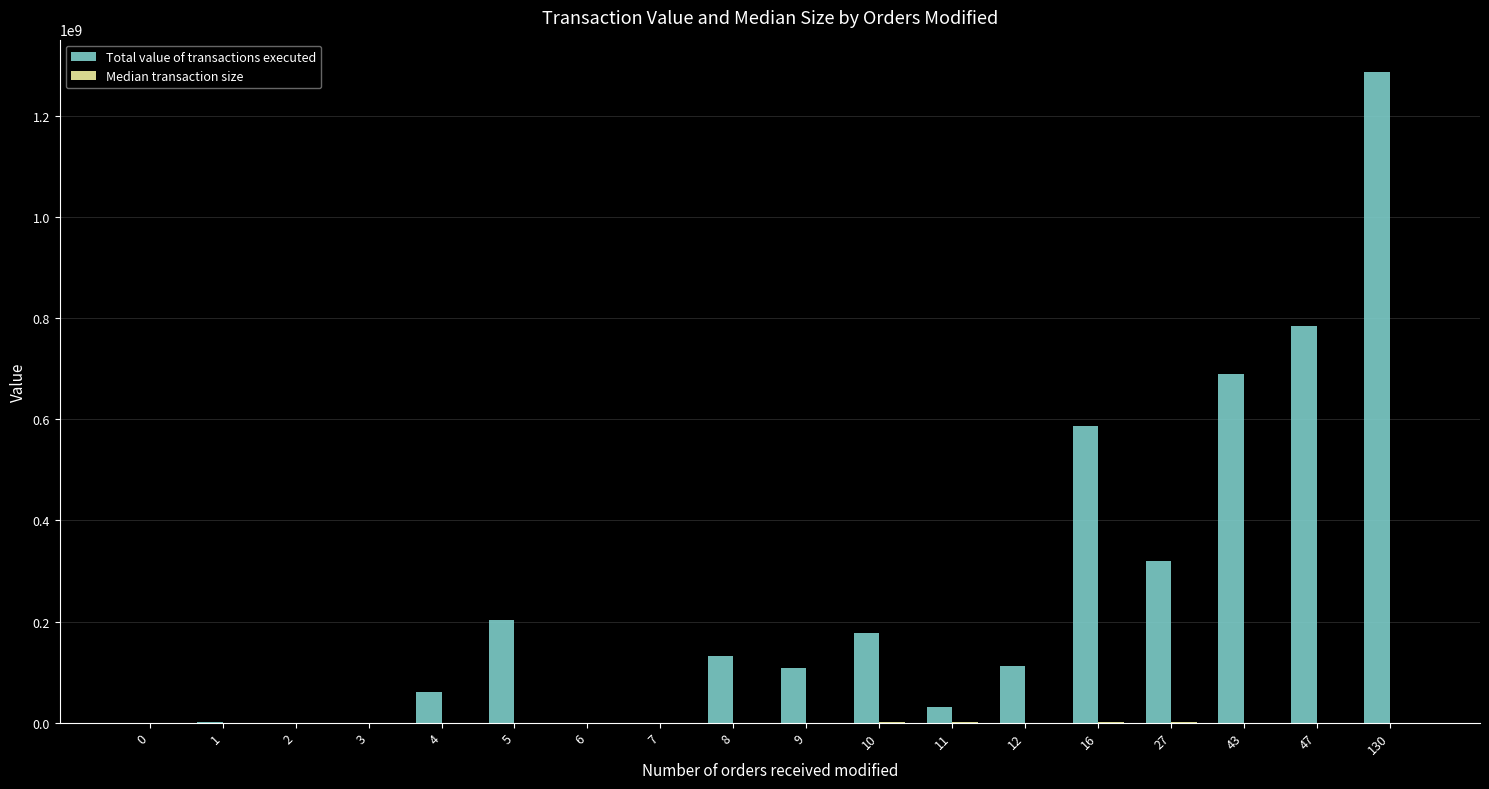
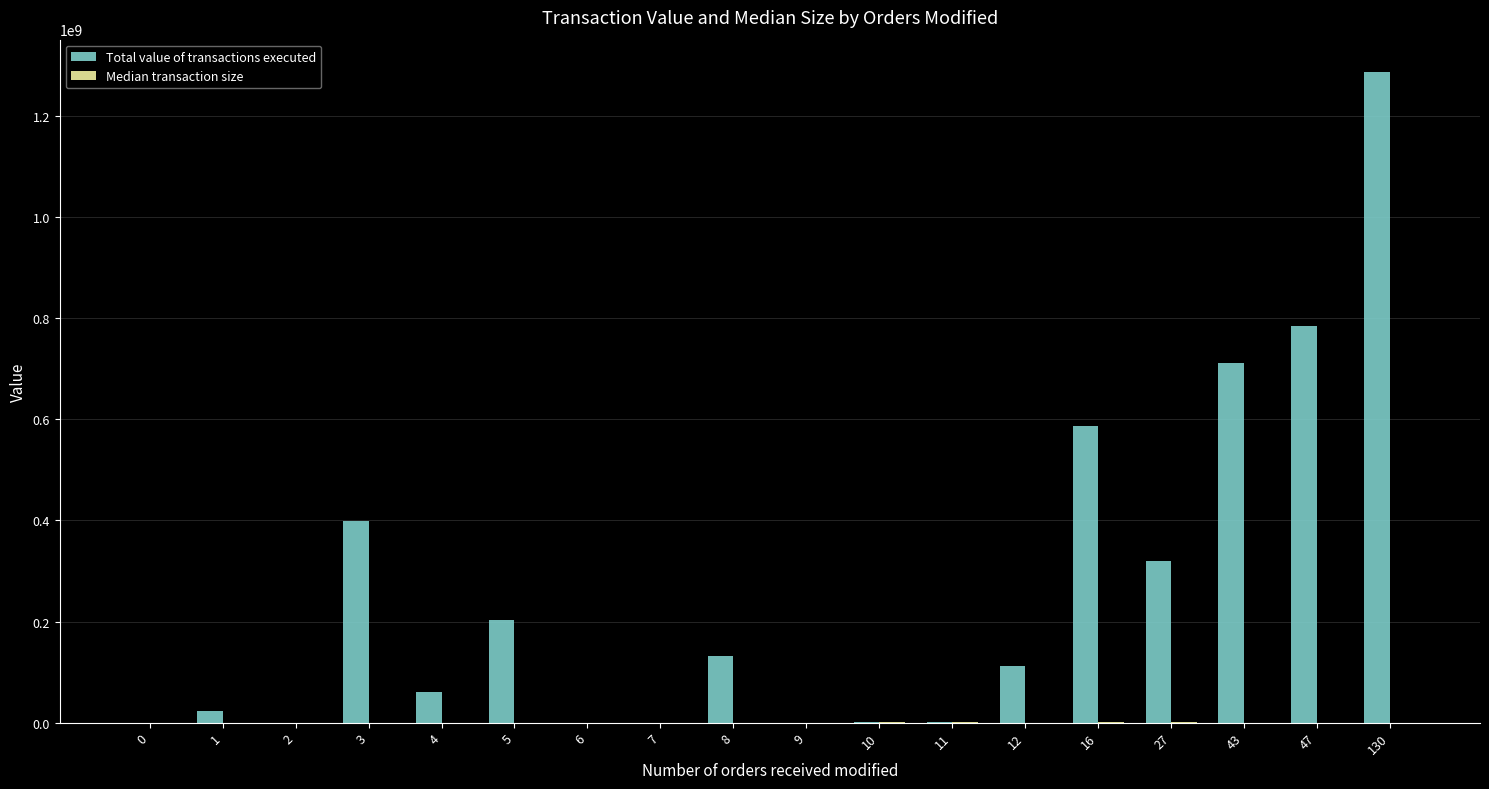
  {
    "Total value of transactions executed": {
      "0": 0,
-     "1": 0,
-     "3": 0,
+     "1": 20000000,
+     "3": 400000000,
      "4": 60000000,
      "5": 200000000,
      "8": 130000000,
-     "9": 110000000,
-     "10": 180000000,
-     "11": 30000000,
+     "9": 0,
+     "10": 0,
+     "11": 0,
      "12": 110000000,
      "16": 590000000,
      "27": 320000000,
-     "43": 690000000,
+     "43": 710000000,
      "47": 780000000,
      "130": 1290000000
    },
    "Median transaction size": {
      "0": 0,
      "2": 0,
      "6": 0,
      "7": 0,
      "9": 0
    }
  }
